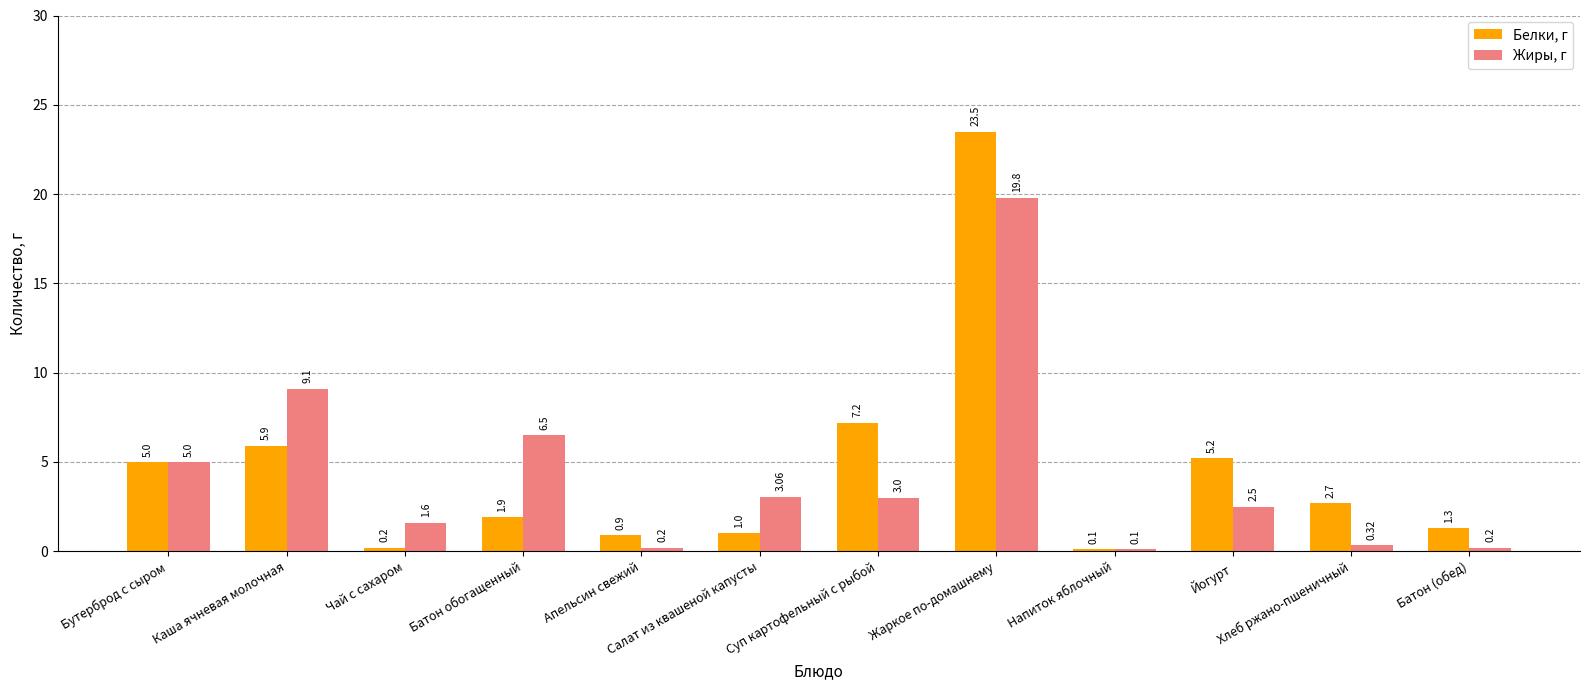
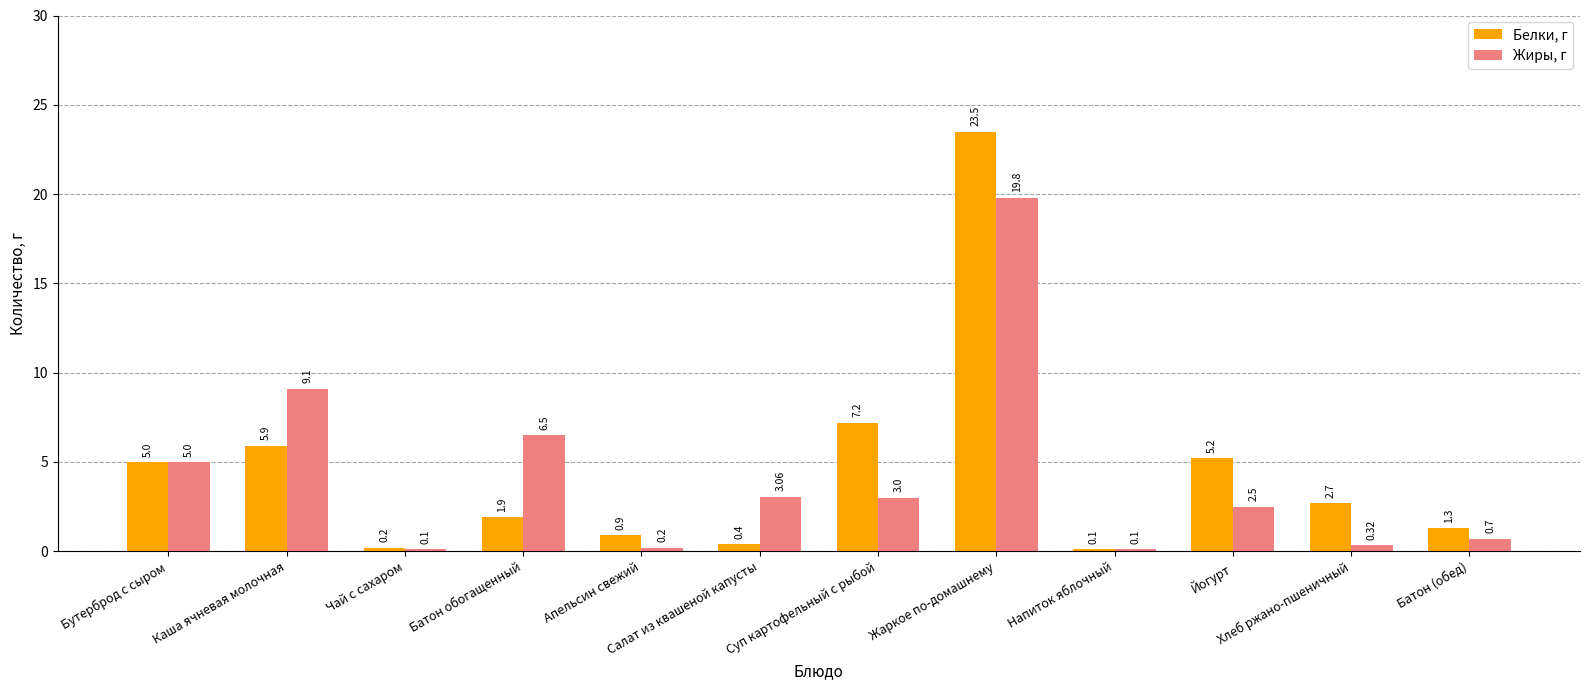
  {
    "Белки, г": {
      "Бутерброд с сыром": 5.0,
      "Каша ячневая молочная": 5.9,
      "Чай с сахаром": 0.2,
      "Батон обогащенный": 1.9,
      "Апельсин свежий": 0.9,
-     "Салат из квашеной капусты": 1.0,
+     "Салат из квашеной капусты": 0.4,
      "Суп картофельный с рыбой": 7.2,
      "Жаркое по-домашнему": 23.5,
      "Напиток яблочный": 0.1,
      "Йогурт": 5.2,
      "Хлеб ржано-пшеничный": 2.7,
      "Батон (обед)": 1.3
    },
    "Жиры, г": {
      "Бутерброд с сыром": 5.0,
      "Каша ячневая молочная": 9.1,
-     "Чай с сахаром": 1.6,
+     "Чай с сахаром": 0.1,
      "Батон обогащенный": 6.5,
      "Апельсин свежий": 0.2,
      "Салат из квашеной капусты": 3.06,
      "Суп картофельный с рыбой": 3.0,
      "Жаркое по-домашнему": 19.8,
      "Напиток яблочный": 0.1,
      "Йогурт": 2.5,
      "Хлеб ржано-пшеничный": 0.32,
-     "Батон (обед)": 0.2
+     "Батон (обед)": 0.7
    }
  }
